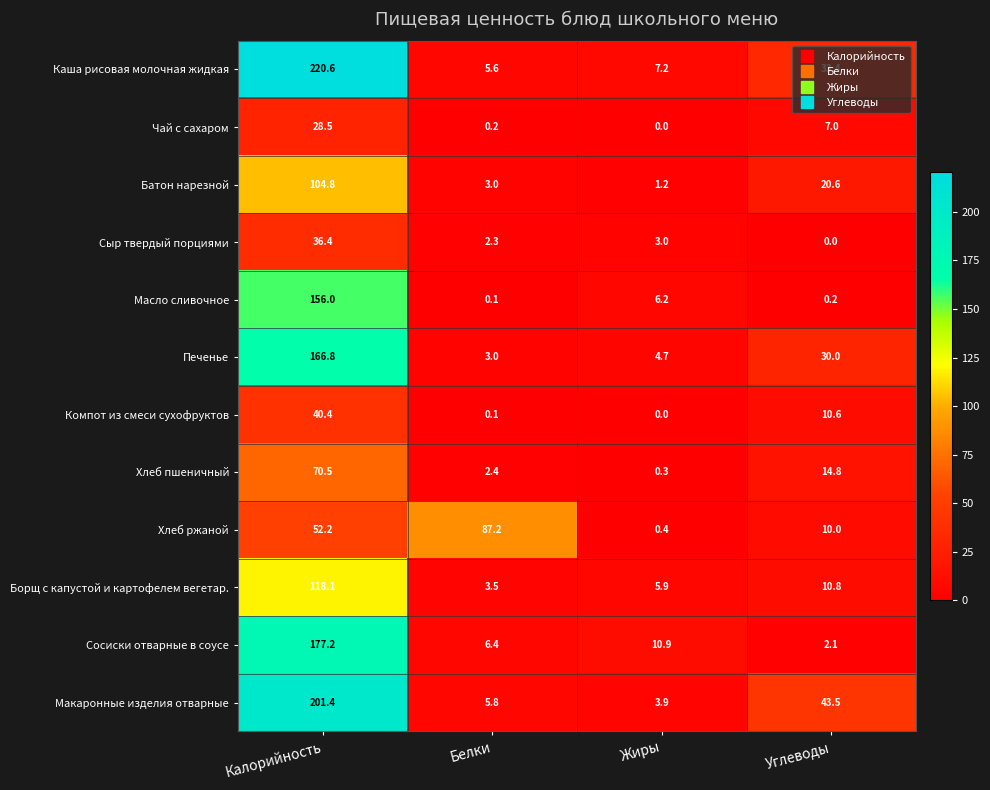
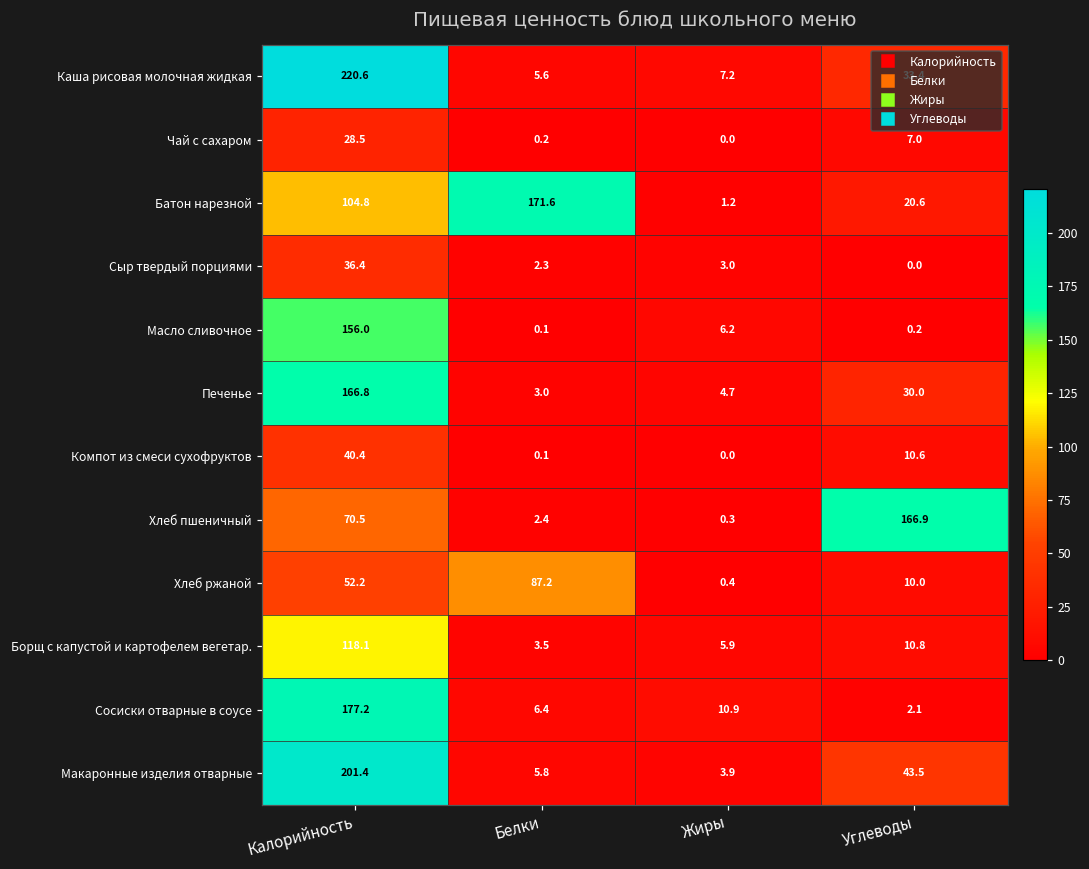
  {
    "Каша рисовая молочная жидкая": {
      "Калорийность": 220.6,
      "Белки": 5.6,
      "Жиры": 7.2
    },
    "Чай с сахаром": {
      "Калорийность": 28.5,
      "Белки": 0.2,
      "Жиры": 0.0,
      "Углеводы": 7.0
    },
    "Батон нарезной": {
      "Калорийность": 104.8,
-     "Белки": 3.0,
+     "Белки": 171.6,
      "Жиры": 1.2,
      "Углеводы": 20.6
    },
    "Сыр твердый порциями": {
      "Калорийность": 36.4,
      "Белки": 2.3,
      "Жиры": 3.0,
      "Углеводы": 0.0
    },
    "Масло сливочное": {
      "Калорийность": 156.0,
      "Белки": 0.1,
      "Жиры": 6.2,
      "Углеводы": 0.2
    },
    "Печенье": {
      "Калорийность": 166.8,
      "Белки": 3.0,
      "Жиры": 4.7,
      "Углеводы": 30.0
    },
    "Компот из смеси сухофруктов": {
      "Калорийность": 40.4,
      "Белки": 0.1,
      "Жиры": 0.0,
      "Углеводы": 10.6
    },
    "Хлеб пшеничный": {
      "Калорийность": 70.5,
      "Белки": 2.4,
      "Жиры": 0.3,
-     "Углеводы": 14.8
+     "Углеводы": 166.9
    },
    "Хлеб ржаной": {
      "Калорийность": 52.2,
      "Белки": 87.2,
      "Жиры": 0.4,
      "Углеводы": 10.0
    },
    "Борщ с капустой и картофелем вегетар.": {
      "Калорийность": 118.1,
      "Белки": 3.5,
      "Жиры": 5.9,
      "Углеводы": 10.8
    },
    "Сосиски отварные в соусе": {
      "Калорийность": 177.2,
      "Белки": 6.4,
      "Жиры": 10.9,
      "Углеводы": 2.1
    },
    "Макаронные изделия отварные": {
      "Калорийность": 201.4,
      "Белки": 5.8,
      "Жиры": 3.9,
      "Углеводы": 43.5
    }
  }
